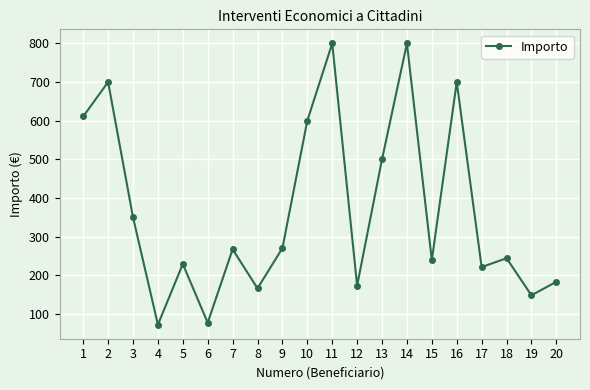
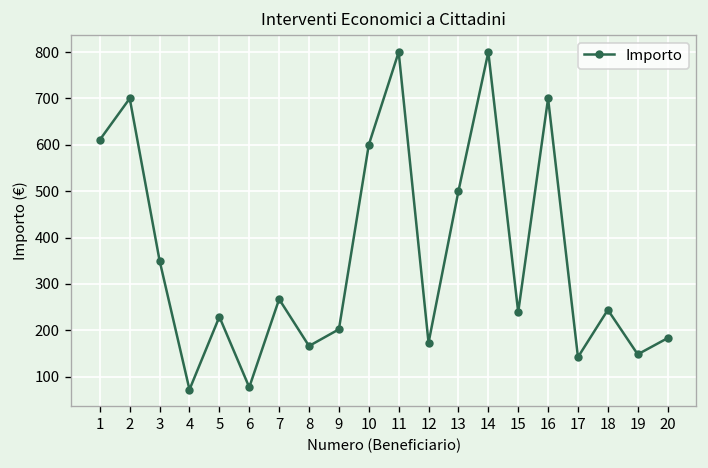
  {
    "1": 610,
    "2": 700,
    "3": 350,
    "4": 70,
    "5": 230,
    "6": 80,
    "7": 270,
    "8": 170,
-   "9": 270,
+   "9": 200,
    "10": 600,
    "11": 800,
    "12": 170,
    "13": 500,
    "14": 800,
    "15": 240,
    "16": 700,
-   "17": 220,
+   "17": 140,
    "18": 240,
    "19": 150,
    "20": 180
  }
